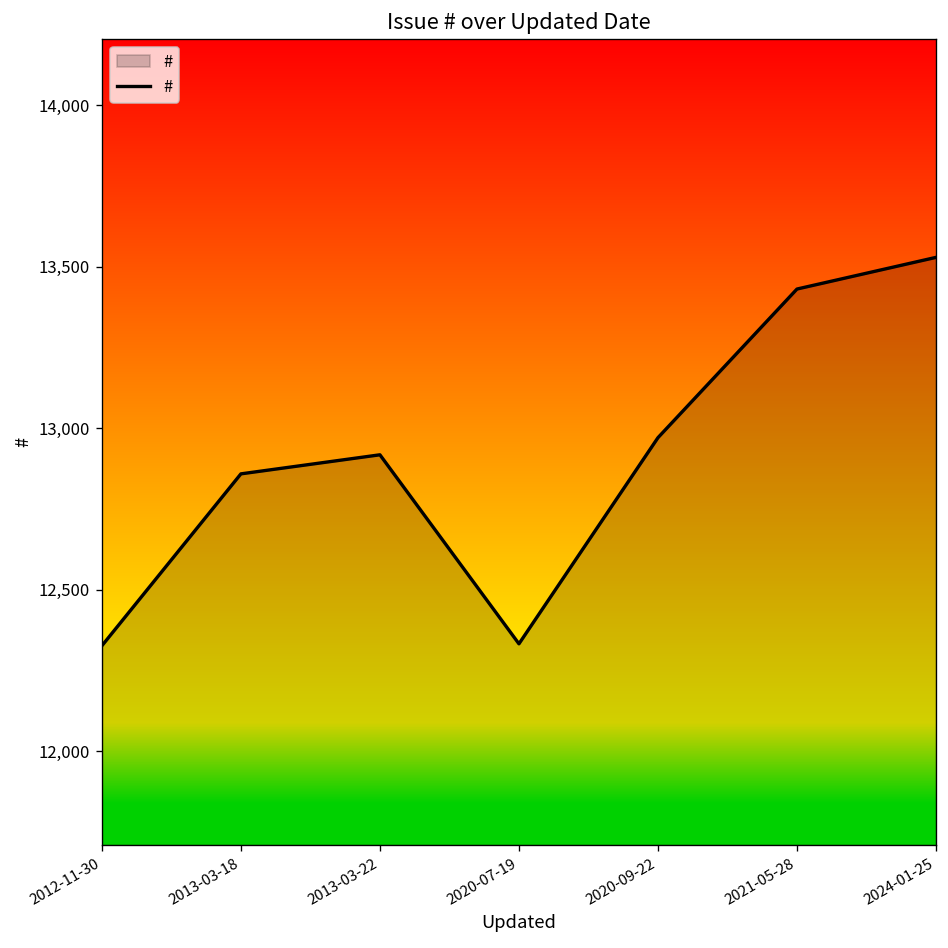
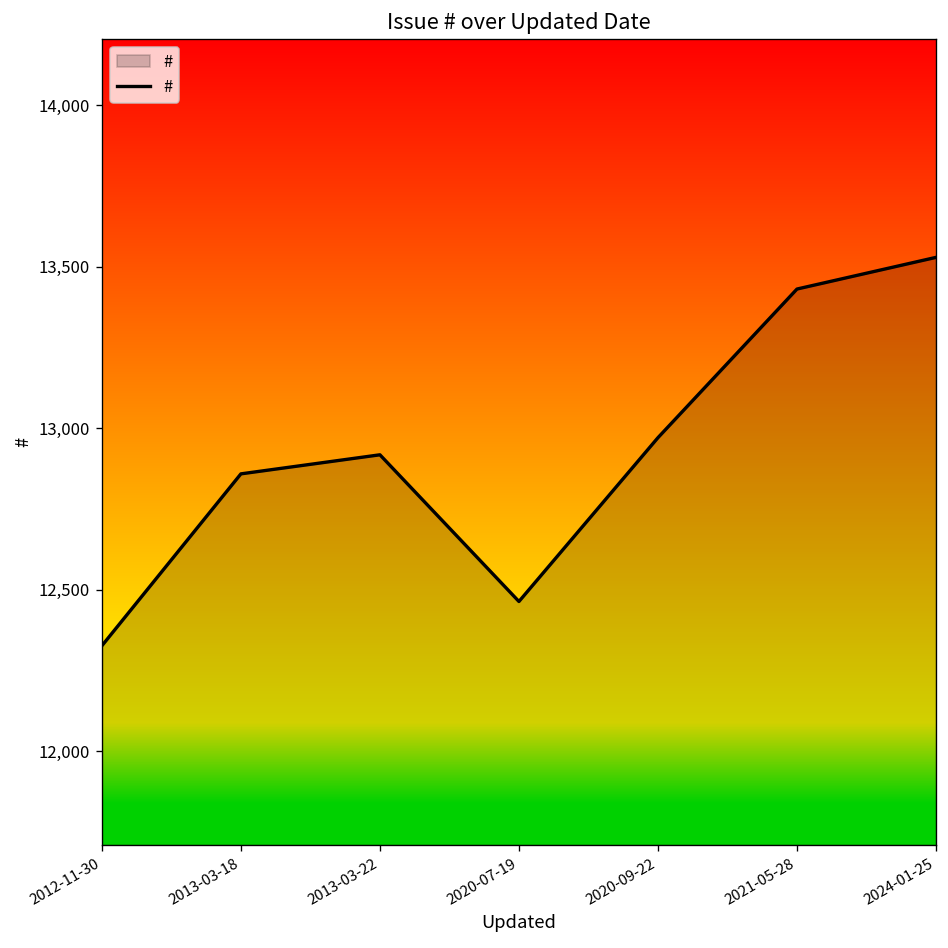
  {
    "2012-11-30": "12,330",
    "2013-03-18": "12,860",
    "2013-03-22": "12,920",
-   "2020-07-19": "12,330",
+   "2020-07-19": "12,460",
    "2020-09-22": "12,970",
    "2021-05-28": "13,430",
    "2024-01-25": "13,530"
  }
